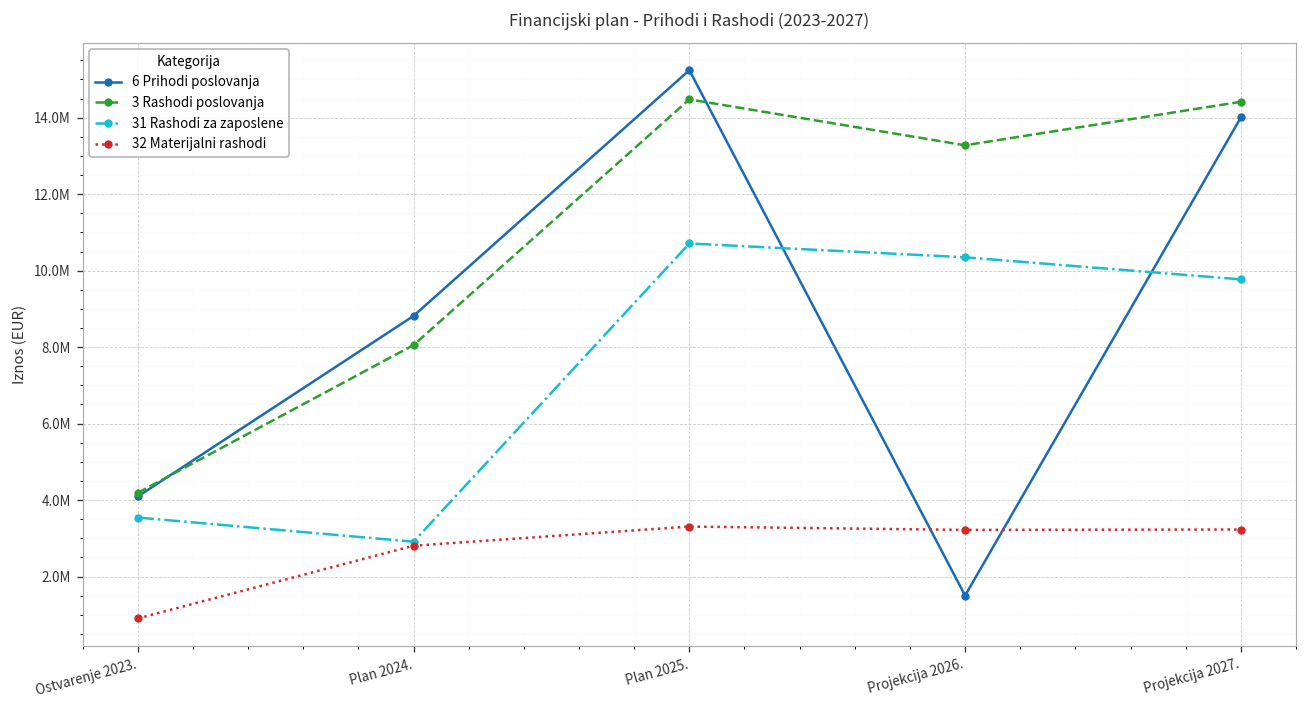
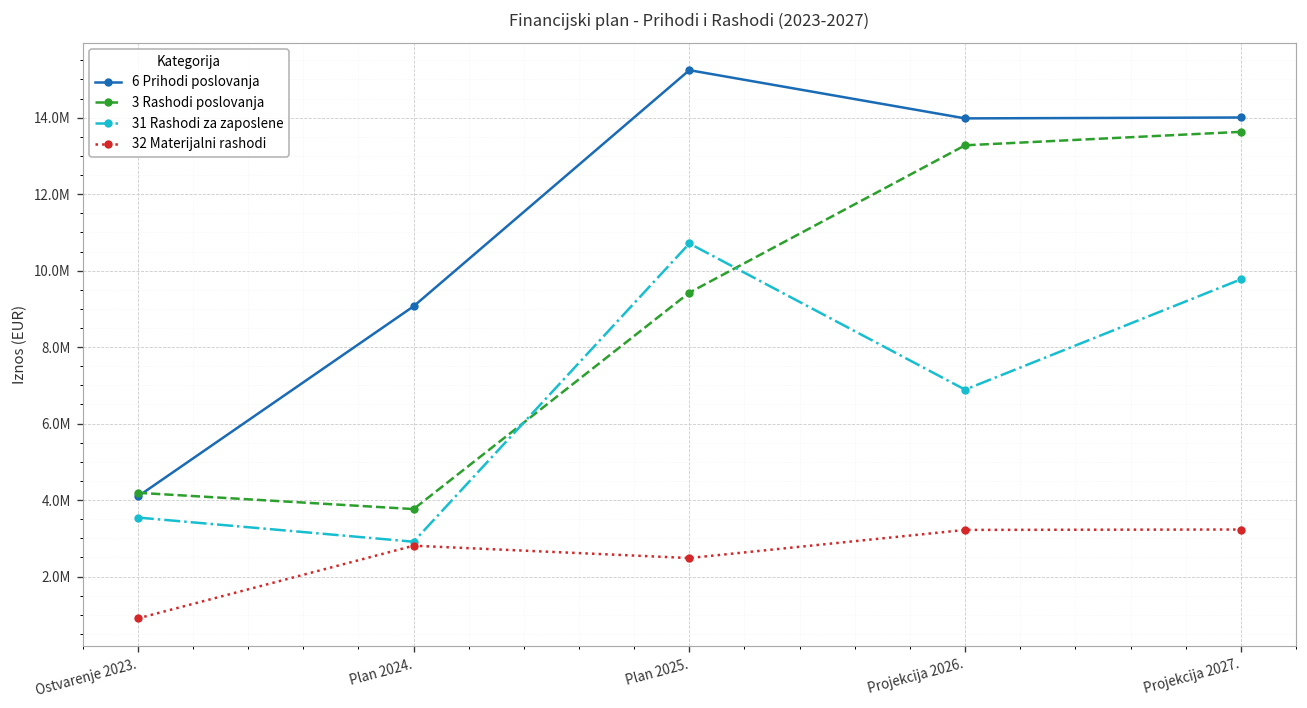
  {
    "6 Prihodi poslovanja": {
      "Ostvarenje 2023.": 4100000,
-     "Plan 2024.": 8800000,
+     "Plan 2024.": 9100000,
      "Plan 2025.": 15200000,
-     "Projekcija 2026.": 1500000,
+     "Projekcija 2026.": 14000000,
      "Projekcija 2027.": 14000000
    },
    "3 Rashodi poslovanja": {
      "Ostvarenje 2023.": 4200000,
-     "Plan 2024.": 8100000,
-     "Plan 2025.": 14500000,
+     "Plan 2024.": 3800000,
+     "Plan 2025.": 9400000,
      "Projekcija 2026.": 13300000,
-     "Projekcija 2027.": 14400000
+     "Projekcija 2027.": 13600000
    },
    "31 Rashodi za zaposlene": {
      "Ostvarenje 2023.": 3500000,
      "Plan 2024.": 2900000,
      "Plan 2025.": 10700000,
-     "Projekcija 2026.": 10300000,
+     "Projekcija 2026.": 6900000,
      "Projekcija 2027.": 9800000
    },
    "32 Materijalni rashodi": {
      "Ostvarenje 2023.": 900000,
      "Plan 2024.": 2800000,
-     "Plan 2025.": 3300000,
+     "Plan 2025.": 2500000,
      "Projekcija 2026.": 3200000,
      "Projekcija 2027.": 3200000
    }
  }
